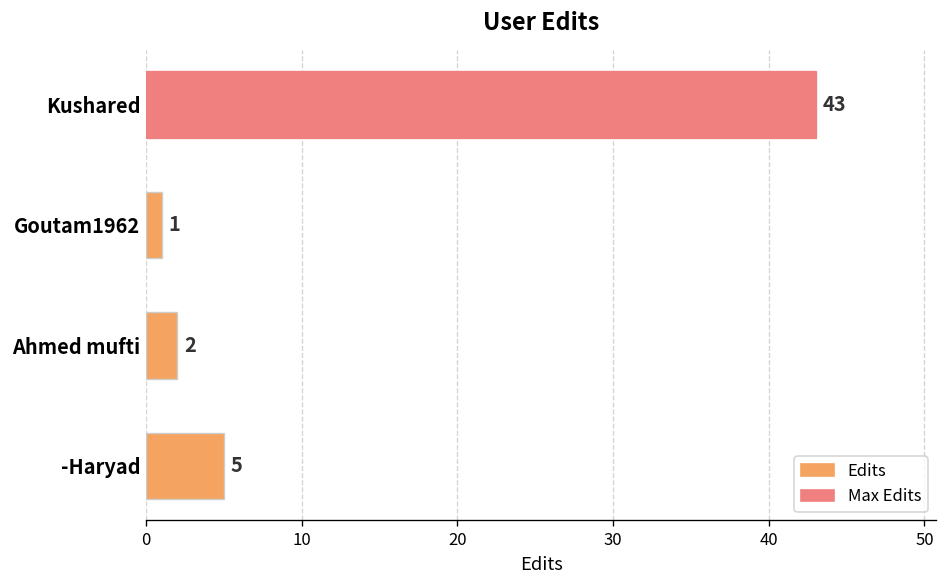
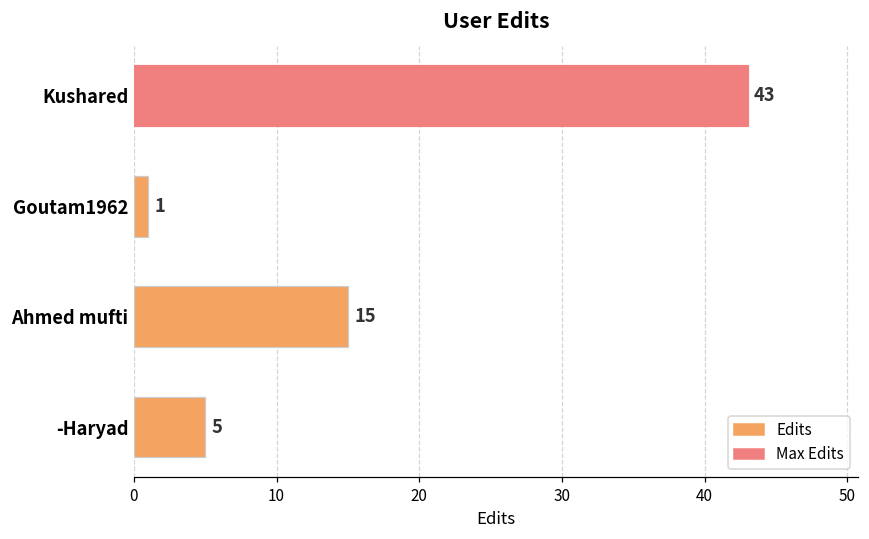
  {
    "Kushared": 43,
    "Goutam1962": 1,
-   "Ahmed mufti": 2,
+   "Ahmed mufti": 15,
    "-Haryad": 5
  }
